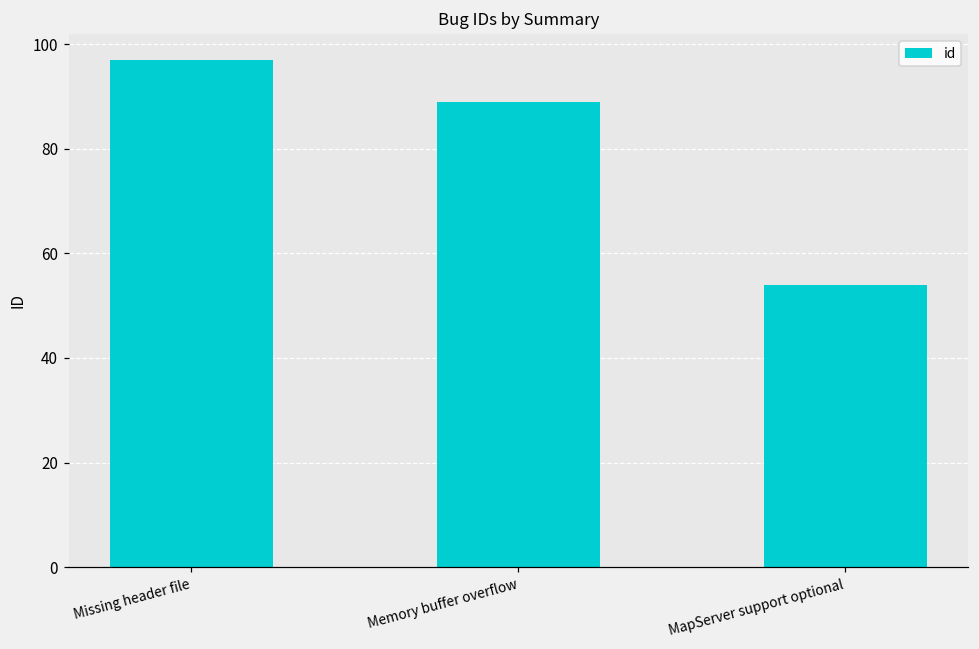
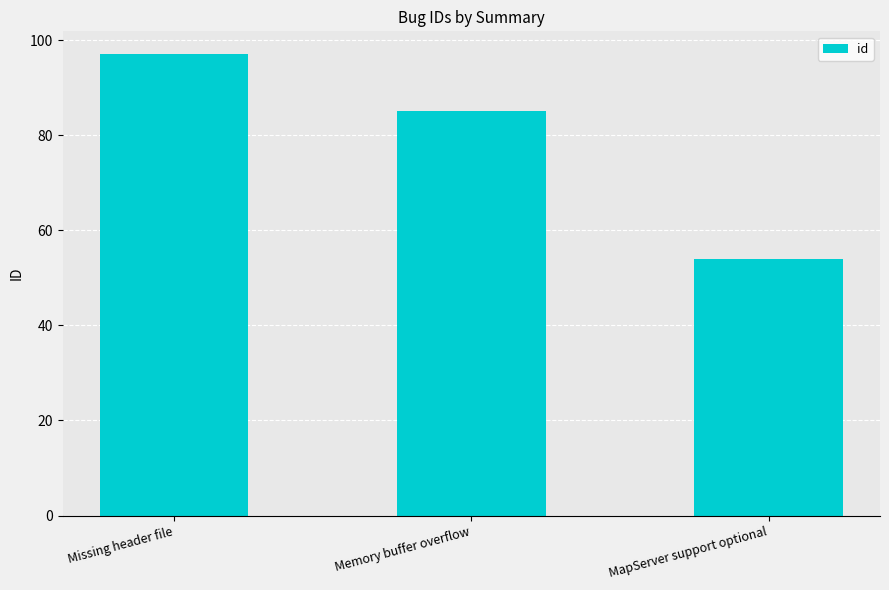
  {
    "Missing header file": 97,
-   "Memory buffer overflow": 89,
+   "Memory buffer overflow": 85,
    "MapServer support optional": 54
  }
